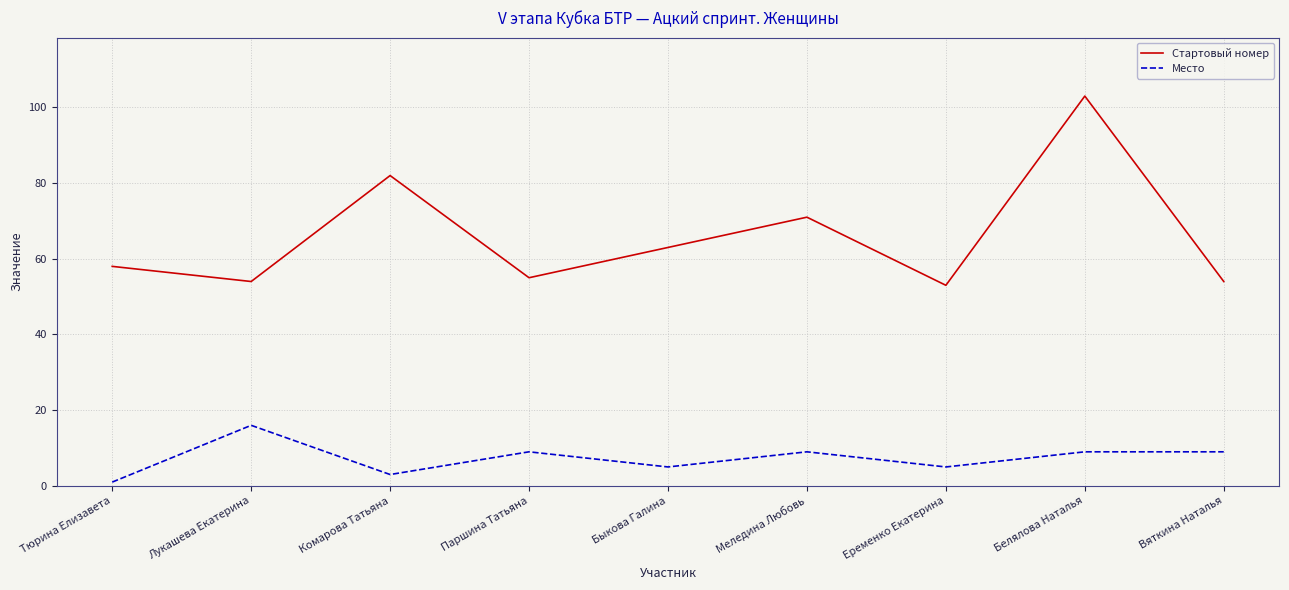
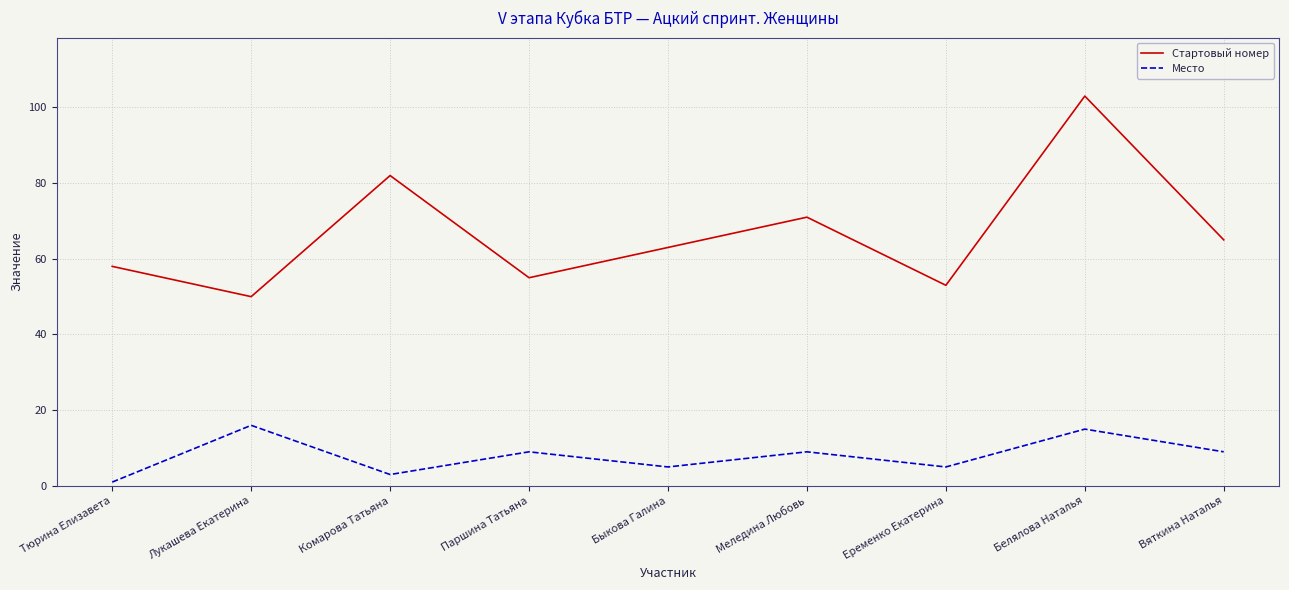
  {
    "Стартовый номер": {
      "Тюрина Елизавета": 58,
-     "Лукашева Екатерина": 54,
+     "Лукашева Екатерина": 50,
      "Комарова Татьяна": 82,
      "Паршина Татьяна": 55,
      "Быкова Галина": 63,
      "Меледина Любовь": 71,
      "Еременко Екатерина": 53,
      "Белялова Наталья": 103,
-     "Вяткина Наталья": 54
+     "Вяткина Наталья": 65
    },
    "Место": {
      "Тюрина Елизавета": 1,
      "Лукашева Екатерина": 16,
      "Комарова Татьяна": 3,
      "Паршина Татьяна": 9,
      "Быкова Галина": 5,
      "Меледина Любовь": 9,
      "Еременко Екатерина": 5,
-     "Белялова Наталья": 9,
+     "Белялова Наталья": 15,
      "Вяткина Наталья": 9
    }
  }
